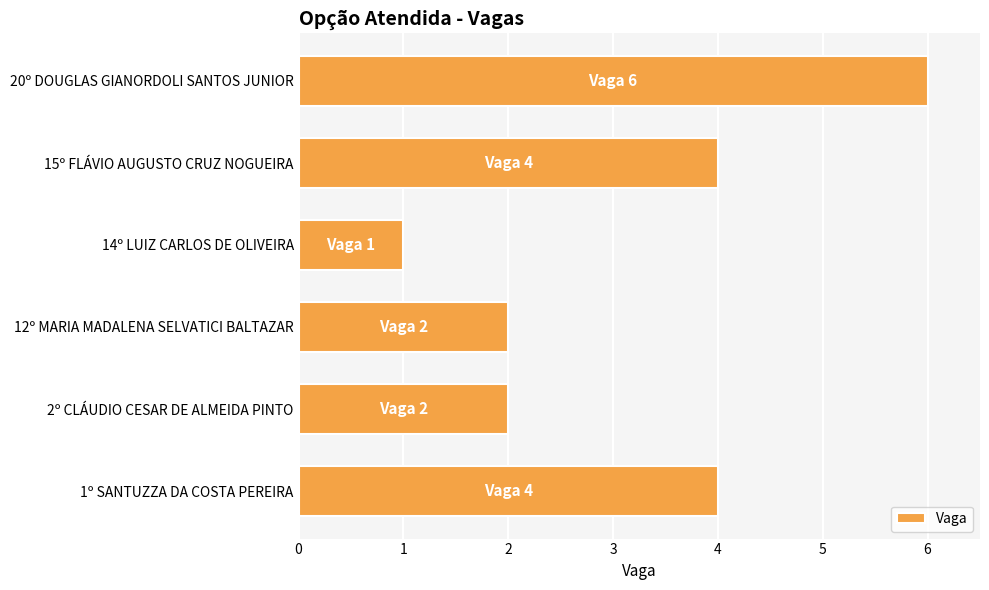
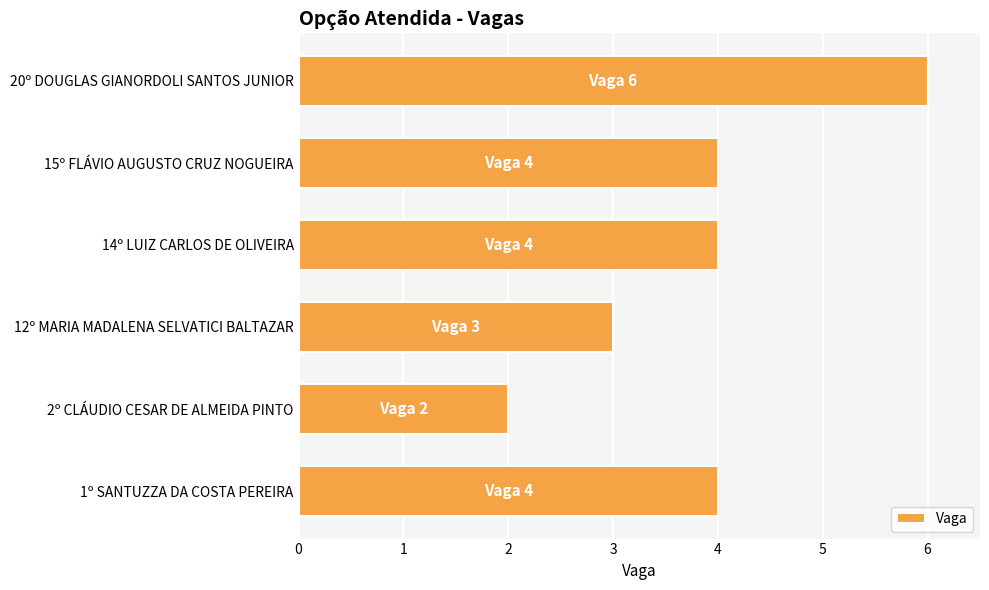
  {
    "20º DOUGLAS GIANORDOLI SANTOS JUNIOR": 6,
    "15º FLÁVIO AUGUSTO CRUZ NOGUEIRA": 4,
-   "14º LUIZ CARLOS DE OLIVEIRA": 1,
-   "12º MARIA MADALENA SELVATICI BALTAZAR": 2,
+   "14º LUIZ CARLOS DE OLIVEIRA": 4,
+   "12º MARIA MADALENA SELVATICI BALTAZAR": 3,
    "2º CLÁUDIO CESAR DE ALMEIDA PINTO": 2,
    "1º SANTUZZA DA COSTA PEREIRA": 4
  }
